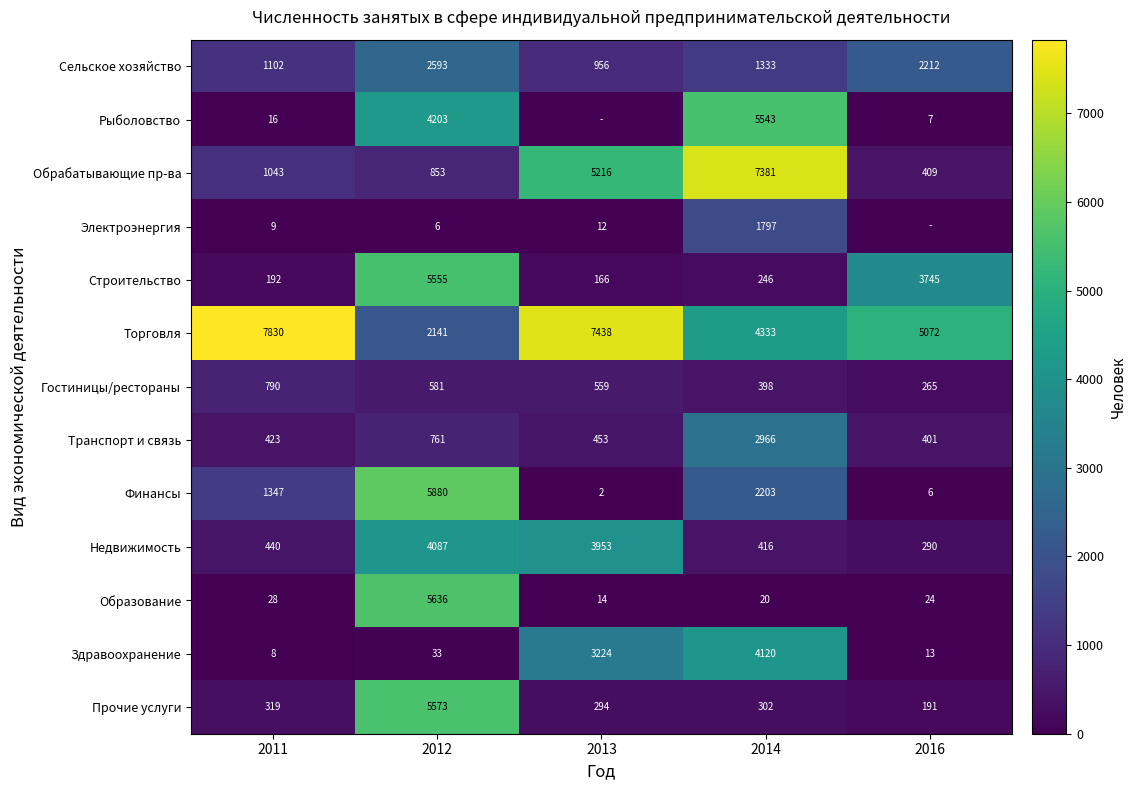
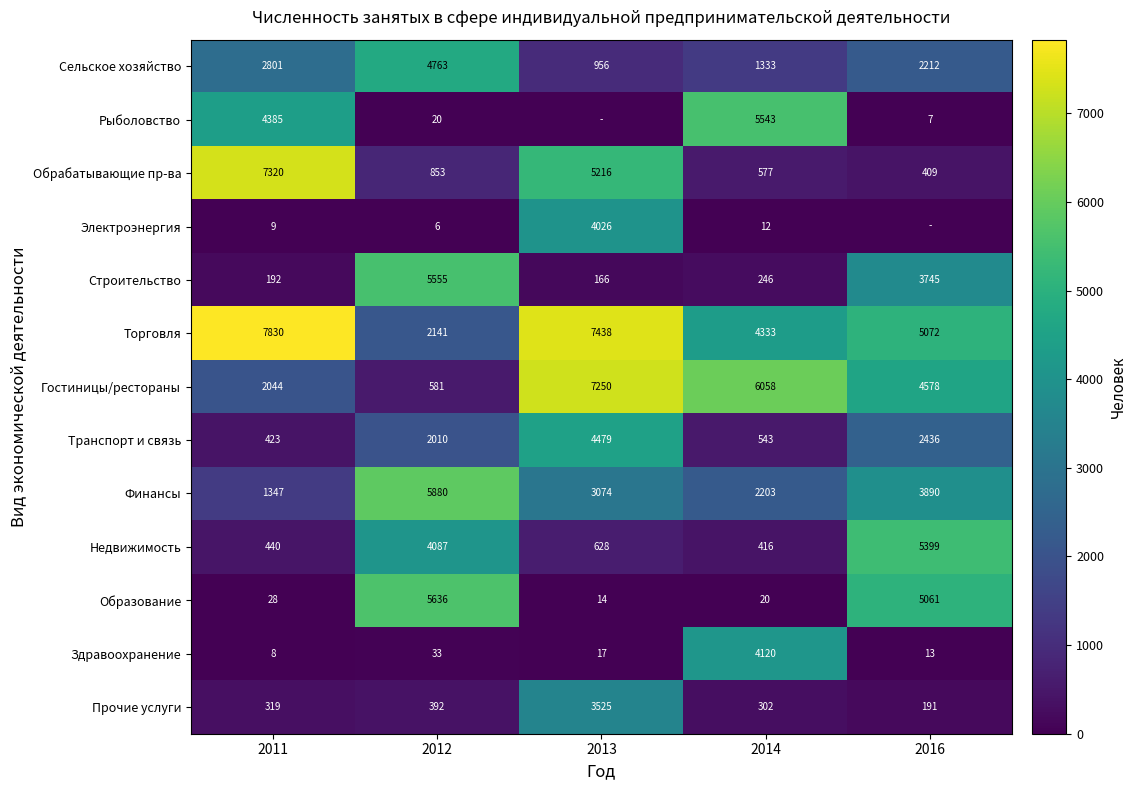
  {
    "Сельское хозяйство": {
-     "2011": 1102,
-     "2012": 2593,
+     "2011": 2801,
+     "2012": 4763,
      "2013": 956,
      "2014": 1333,
      "2016": 2212
    },
    "Рыболовство": {
-     "2011": 16,
-     "2012": 4203,
+     "2011": 4385,
+     "2012": 20,
      "2014": 5543,
      "2016": 7
    },
    "Обрабатывающие пр-ва": {
-     "2011": 1043,
+     "2011": 7320,
      "2012": 853,
      "2013": 5216,
-     "2014": 7381,
+     "2014": 577,
      "2016": 409
    },
    "Электроэнергия": {
      "2011": 9,
      "2012": 6,
-     "2013": 12,
-     "2014": 1797
+     "2013": 4026,
+     "2014": 12
    },
    "Строительство": {
      "2011": 192,
      "2012": 5555,
      "2013": 166,
      "2014": 246,
      "2016": 3745
    },
    "Торговля": {
      "2011": 7830,
      "2012": 2141,
      "2013": 7438,
      "2014": 4333,
      "2016": 5072
    },
    "Гостиницы/рестораны": {
-     "2011": 790,
+     "2011": 2044,
      "2012": 581,
-     "2013": 559,
-     "2014": 398,
-     "2016": 265
+     "2013": 7250,
+     "2014": 6058,
+     "2016": 4578
    },
    "Транспорт и связь": {
      "2011": 423,
-     "2012": 761,
-     "2013": 453,
-     "2014": 2966,
-     "2016": 401
+     "2012": 2010,
+     "2013": 4479,
+     "2014": 543,
+     "2016": 2436
    },
    "Финансы": {
      "2011": 1347,
      "2012": 5880,
-     "2013": 2,
+     "2013": 3074,
      "2014": 2203,
-     "2016": 6
+     "2016": 3890
    },
    "Недвижимость": {
      "2011": 440,
      "2012": 4087,
-     "2013": 3953,
+     "2013": 628,
      "2014": 416,
-     "2016": 290
+     "2016": 5399
    },
    "Образование": {
      "2011": 28,
      "2012": 5636,
      "2013": 14,
      "2014": 20,
-     "2016": 24
+     "2016": 5061
    },
    "Здравоохранение": {
      "2011": 8,
      "2012": 33,
-     "2013": 3224,
+     "2013": 17,
      "2014": 4120,
      "2016": 13
    },
    "Прочие услуги": {
      "2011": 319,
-     "2012": 5573,
-     "2013": 294,
+     "2012": 392,
+     "2013": 3525,
      "2014": 302,
      "2016": 191
    }
  }
